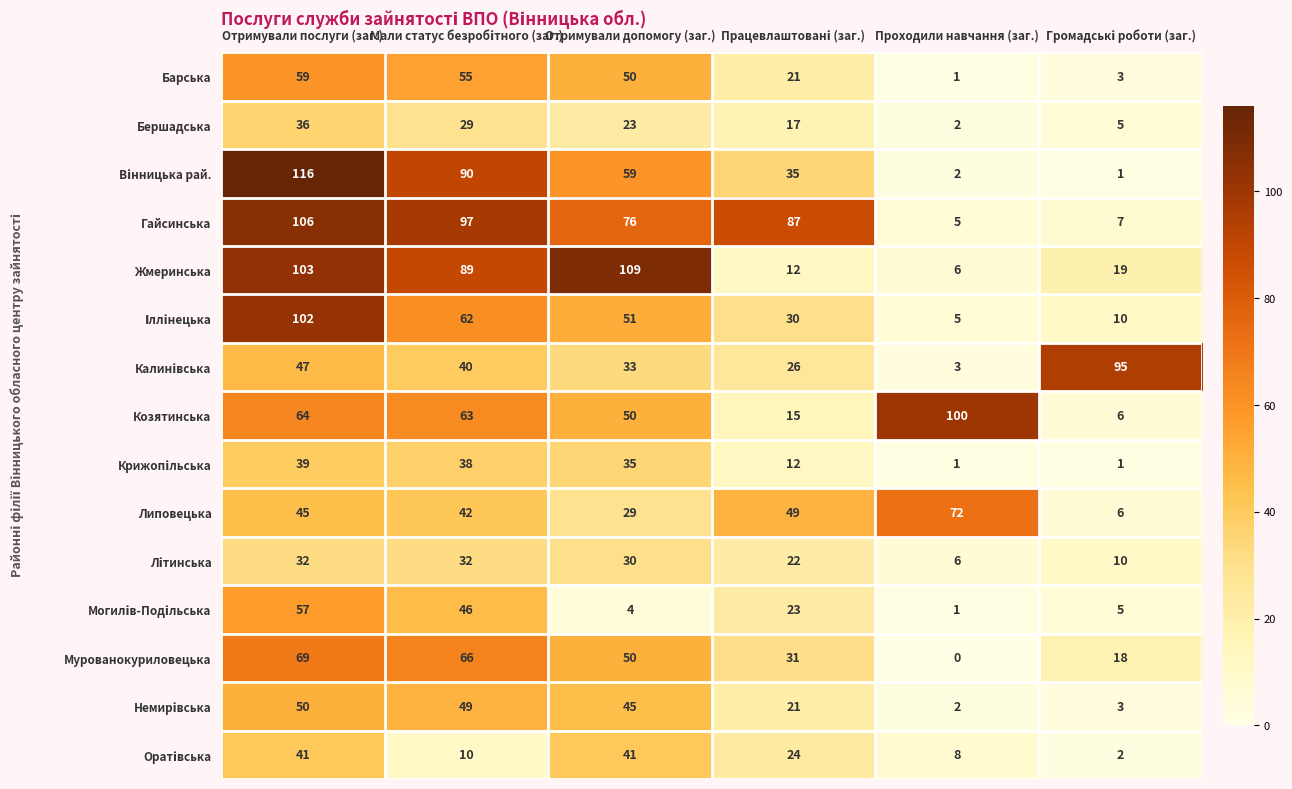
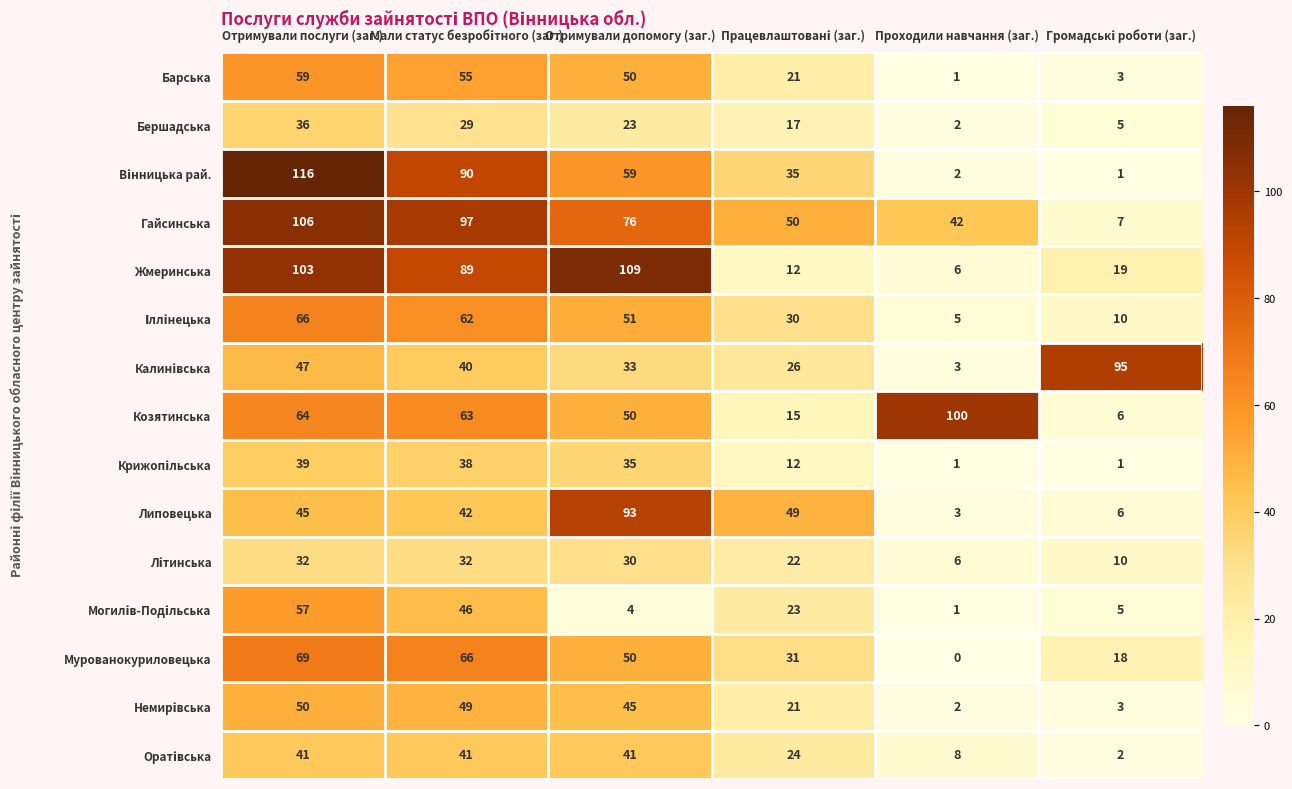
  {
    "Барська": {
      "Отримували послуги (заг.)": 59,
      "Мали статус безробітного (заг.)": 55,
      "Отримували допомогу (заг.)": 50,
      "Працевлаштовані (заг.)": 21,
      "Проходили навчання (заг.)": 1,
      "Громадські роботи (заг.)": 3
    },
    "Бершадська": {
      "Отримували послуги (заг.)": 36,
      "Мали статус безробітного (заг.)": 29,
      "Отримували допомогу (заг.)": 23,
      "Працевлаштовані (заг.)": 17,
      "Проходили навчання (заг.)": 2,
      "Громадські роботи (заг.)": 5
    },
    "Вінницька рай.": {
      "Отримували послуги (заг.)": 116,
      "Мали статус безробітного (заг.)": 90,
      "Отримували допомогу (заг.)": 59,
      "Працевлаштовані (заг.)": 35,
      "Проходили навчання (заг.)": 2,
      "Громадські роботи (заг.)": 1
    },
    "Гайсинська": {
      "Отримували послуги (заг.)": 106,
      "Мали статус безробітного (заг.)": 97,
      "Отримували допомогу (заг.)": 76,
-     "Працевлаштовані (заг.)": 87,
-     "Проходили навчання (заг.)": 5,
+     "Працевлаштовані (заг.)": 50,
+     "Проходили навчання (заг.)": 42,
      "Громадські роботи (заг.)": 7
    },
    "Жмеринська": {
      "Отримували послуги (заг.)": 103,
      "Мали статус безробітного (заг.)": 89,
      "Отримували допомогу (заг.)": 109,
      "Працевлаштовані (заг.)": 12,
      "Проходили навчання (заг.)": 6,
      "Громадські роботи (заг.)": 19
    },
    "Іллінецька": {
-     "Отримували послуги (заг.)": 102,
+     "Отримували послуги (заг.)": 66,
      "Мали статус безробітного (заг.)": 62,
      "Отримували допомогу (заг.)": 51,
      "Працевлаштовані (заг.)": 30,
      "Проходили навчання (заг.)": 5,
      "Громадські роботи (заг.)": 10
    },
    "Калинівська": {
      "Отримували послуги (заг.)": 47,
      "Мали статус безробітного (заг.)": 40,
      "Отримували допомогу (заг.)": 33,
      "Працевлаштовані (заг.)": 26,
      "Проходили навчання (заг.)": 3,
      "Громадські роботи (заг.)": 95
    },
    "Козятинська": {
      "Отримували послуги (заг.)": 64,
      "Мали статус безробітного (заг.)": 63,
      "Отримували допомогу (заг.)": 50,
      "Працевлаштовані (заг.)": 15,
      "Проходили навчання (заг.)": 100,
      "Громадські роботи (заг.)": 6
    },
    "Крижопільська": {
      "Отримували послуги (заг.)": 39,
      "Мали статус безробітного (заг.)": 38,
      "Отримували допомогу (заг.)": 35,
      "Працевлаштовані (заг.)": 12,
      "Проходили навчання (заг.)": 1,
      "Громадські роботи (заг.)": 1
    },
    "Липовецька": {
      "Отримували послуги (заг.)": 45,
      "Мали статус безробітного (заг.)": 42,
-     "Отримували допомогу (заг.)": 29,
+     "Отримували допомогу (заг.)": 93,
      "Працевлаштовані (заг.)": 49,
-     "Проходили навчання (заг.)": 72,
+     "Проходили навчання (заг.)": 3,
      "Громадські роботи (заг.)": 6
    },
    "Літинська": {
      "Отримували послуги (заг.)": 32,
      "Мали статус безробітного (заг.)": 32,
      "Отримували допомогу (заг.)": 30,
      "Працевлаштовані (заг.)": 22,
      "Проходили навчання (заг.)": 6,
      "Громадські роботи (заг.)": 10
    },
    "Могилів-Подільська": {
      "Отримували послуги (заг.)": 57,
      "Мали статус безробітного (заг.)": 46,
      "Отримували допомогу (заг.)": 4,
      "Працевлаштовані (заг.)": 23,
      "Проходили навчання (заг.)": 1,
      "Громадські роботи (заг.)": 5
    },
    "Мурованокуриловецька": {
      "Отримували послуги (заг.)": 69,
      "Мали статус безробітного (заг.)": 66,
      "Отримували допомогу (заг.)": 50,
      "Працевлаштовані (заг.)": 31,
      "Проходили навчання (заг.)": 0,
      "Громадські роботи (заг.)": 18
    },
    "Немирівська": {
      "Отримували послуги (заг.)": 50,
      "Мали статус безробітного (заг.)": 49,
      "Отримували допомогу (заг.)": 45,
      "Працевлаштовані (заг.)": 21,
      "Проходили навчання (заг.)": 2,
      "Громадські роботи (заг.)": 3
    },
    "Оратівська": {
      "Отримували послуги (заг.)": 41,
-     "Мали статус безробітного (заг.)": 10,
+     "Мали статус безробітного (заг.)": 41,
      "Отримували допомогу (заг.)": 41,
      "Працевлаштовані (заг.)": 24,
      "Проходили навчання (заг.)": 8,
      "Громадські роботи (заг.)": 2
    }
  }
